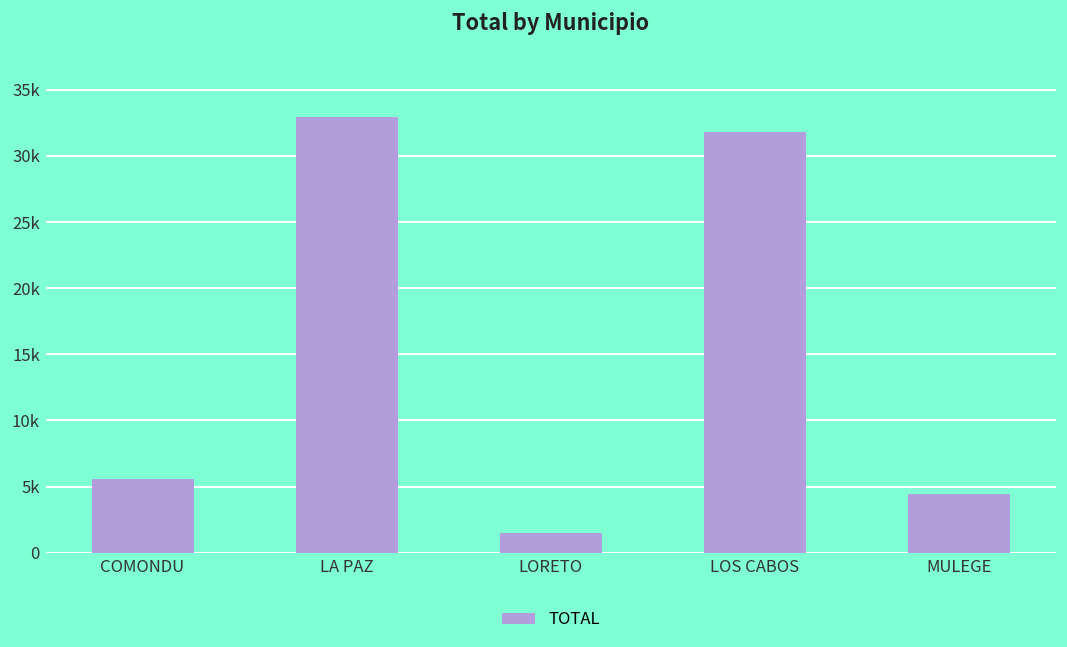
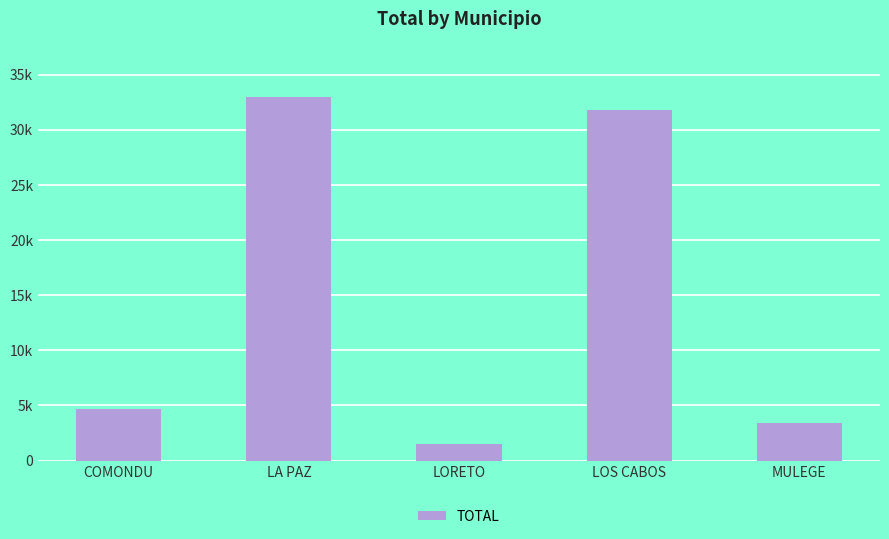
  {
-   "COMONDU": 5600,
+   "COMONDU": 4700,
    "LA PAZ": 32900,
    "LORETO": 1500,
    "LOS CABOS": 31800,
-   "MULEGE": 4400
+   "MULEGE": 3400
  }
